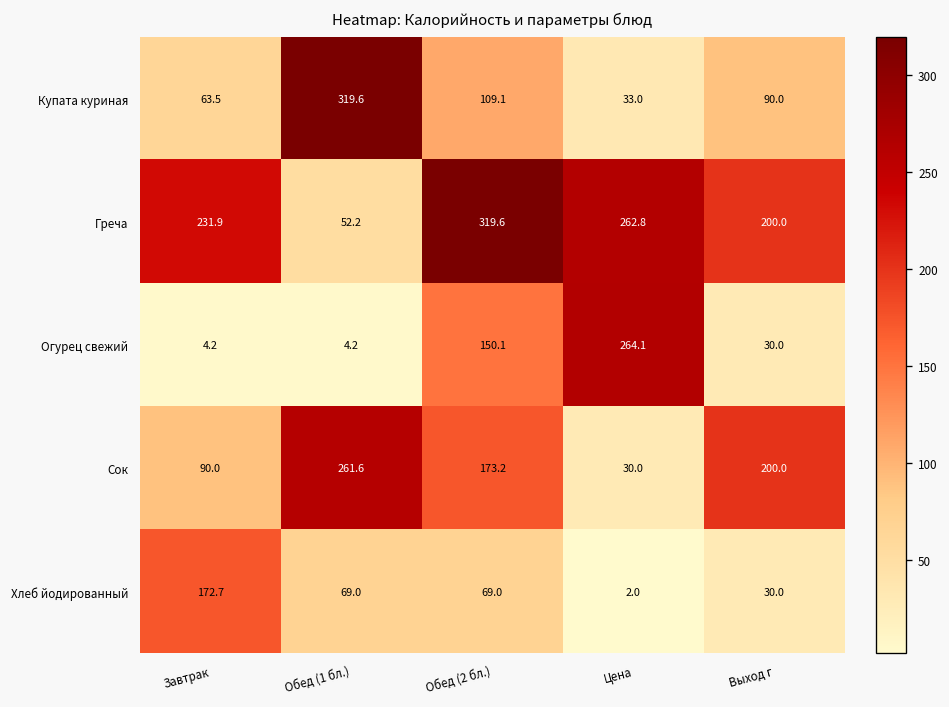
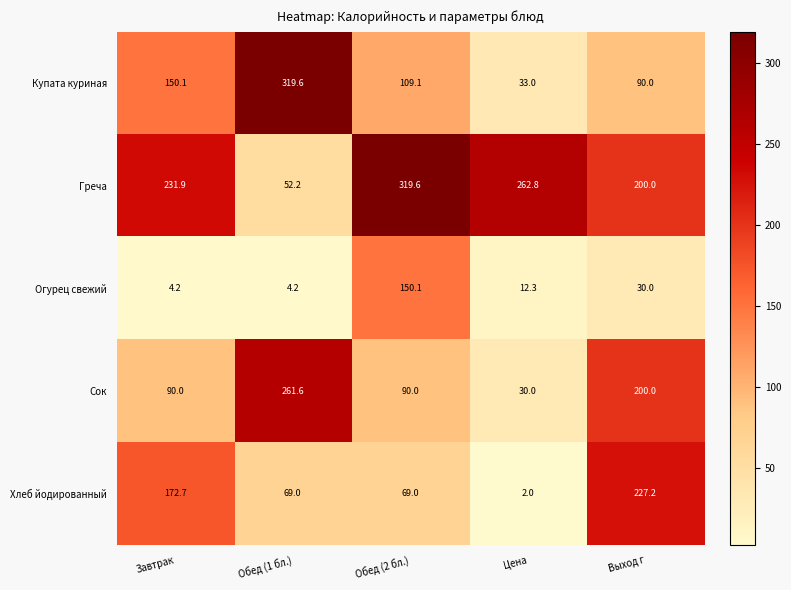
  {
    "Купата куриная": {
-     "Завтрак": 63.5,
+     "Завтрак": 150.1,
      "Обед (1 бл.)": 319.6,
      "Обед (2 бл.)": 109.1,
      "Цена": 33.0,
      "Выход г": 90.0
    },
    "Греча": {
      "Завтрак": 231.9,
      "Обед (1 бл.)": 52.2,
      "Обед (2 бл.)": 319.6,
      "Цена": 262.8,
      "Выход г": 200.0
    },
    "Огурец свежий": {
      "Завтрак": 4.2,
      "Обед (1 бл.)": 4.2,
      "Обед (2 бл.)": 150.1,
-     "Цена": 264.1,
+     "Цена": 12.3,
      "Выход г": 30.0
    },
    "Сок": {
      "Завтрак": 90.0,
      "Обед (1 бл.)": 261.6,
-     "Обед (2 бл.)": 173.2,
+     "Обед (2 бл.)": 90.0,
      "Цена": 30.0,
      "Выход г": 200.0
    },
    "Хлеб йодированный": {
      "Завтрак": 172.7,
      "Обед (1 бл.)": 69.0,
      "Обед (2 бл.)": 69.0,
      "Цена": 2.0,
-     "Выход г": 30.0
+     "Выход г": 227.2
    }
  }
